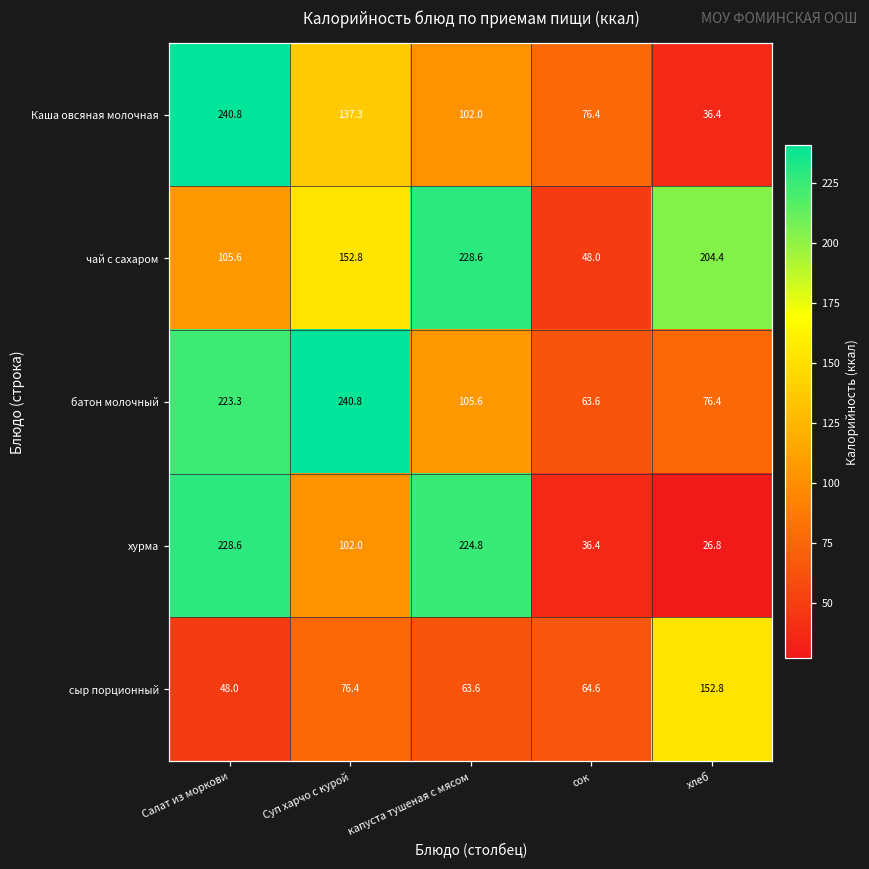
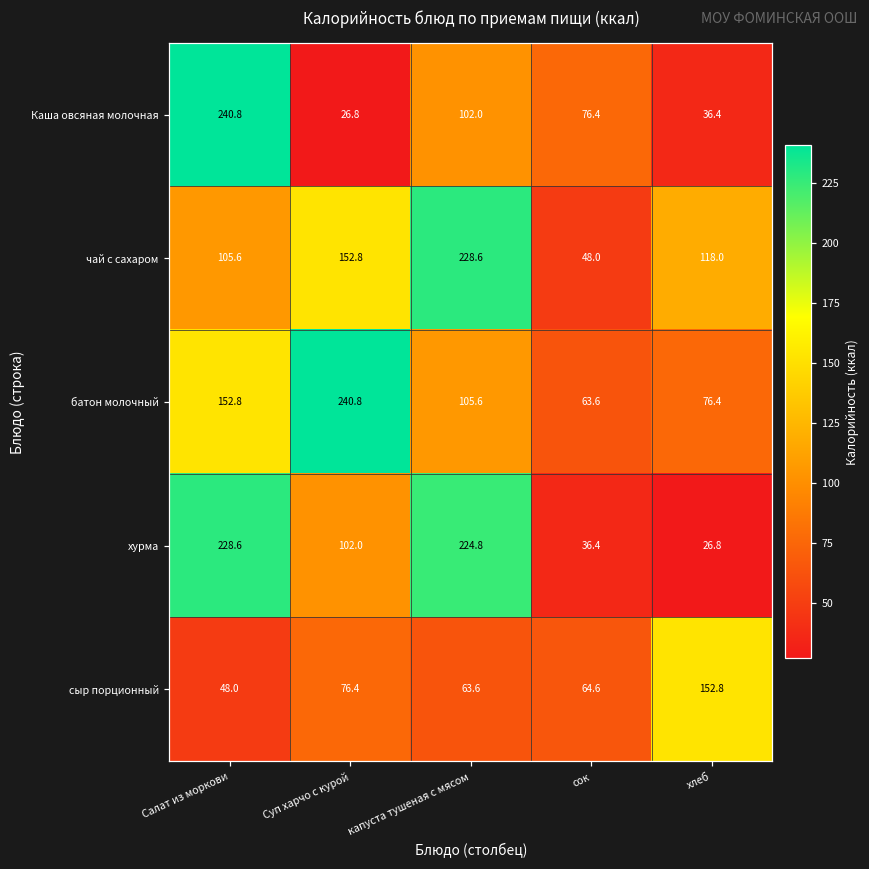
  {
    "Каша овсяная молочная": {
      "Салат из моркови": 240.8,
-     "Суп харчо с курой": 137.3,
+     "Суп харчо с курой": 26.8,
      "капуста тушеная с мясом": 102.0,
      "сок": 76.4,
      "хлеб": 36.4
    },
    "чай с сахаром": {
      "Салат из моркови": 105.6,
      "Суп харчо с курой": 152.8,
      "капуста тушеная с мясом": 228.6,
      "сок": 48.0,
-     "хлеб": 204.4
+     "хлеб": 118.0
    },
    "батон молочный": {
-     "Салат из моркови": 223.3,
+     "Салат из моркови": 152.8,
      "Суп харчо с курой": 240.8,
      "капуста тушеная с мясом": 105.6,
      "сок": 63.6,
      "хлеб": 76.4
    },
    "хурма": {
      "Салат из моркови": 228.6,
      "Суп харчо с курой": 102.0,
      "капуста тушеная с мясом": 224.8,
      "сок": 36.4,
      "хлеб": 26.8
    },
    "сыр порционный": {
      "Салат из моркови": 48.0,
      "Суп харчо с курой": 76.4,
      "капуста тушеная с мясом": 63.6,
      "сок": 64.6,
      "хлеб": 152.8
    }
  }
